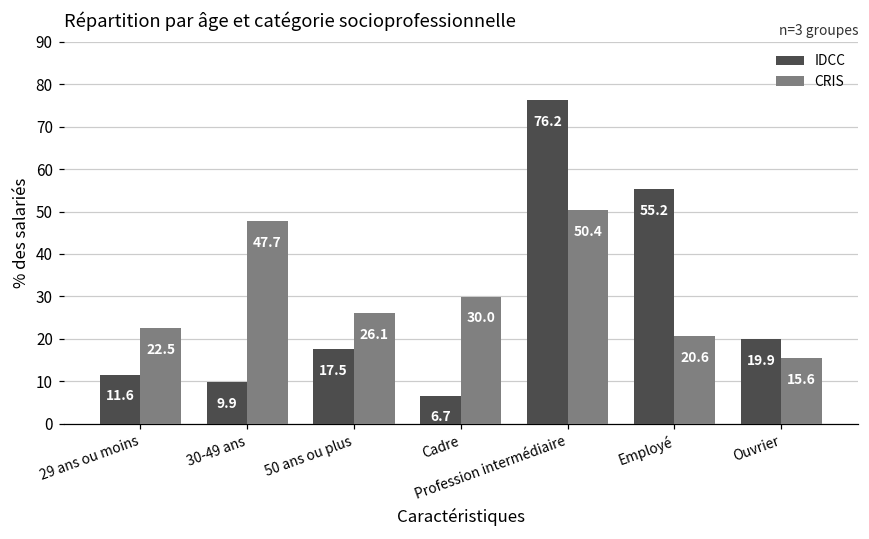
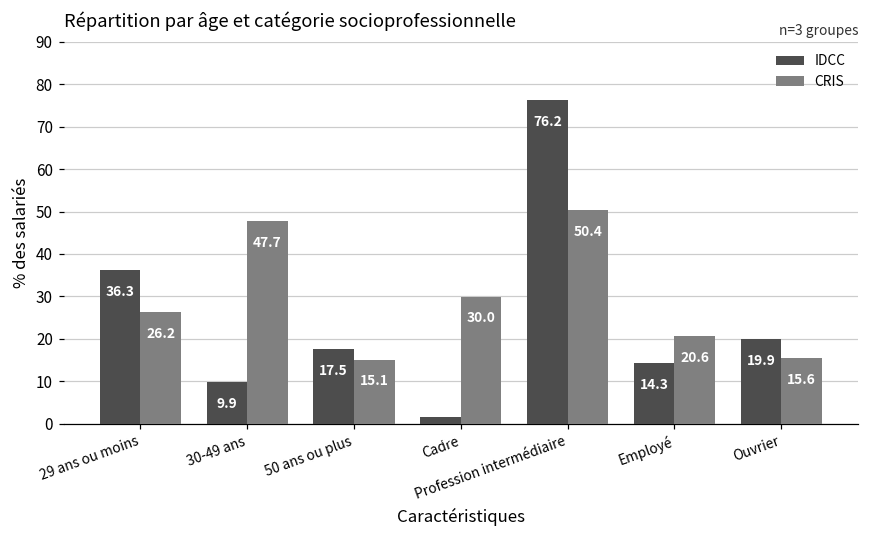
  {
    "IDCC": {
-     "29 ans ou moins": 11.6,
+     "29 ans ou moins": 36.3,
      "30-49 ans": 9.9,
      "50 ans ou plus": 17.5,
-     "Cadre": 7,
+     "Cadre": 1,
      "Profession intermédiaire": 76.2,
-     "Employé": 55.2,
+     "Employé": 14.3,
      "Ouvrier": 19.9
    },
    "CRIS": {
-     "29 ans ou moins": 22.5,
+     "29 ans ou moins": 26.2,
      "30-49 ans": 47.7,
-     "50 ans ou plus": 26.1,
+     "50 ans ou plus": 15.1,
      "Cadre": 30.0,
      "Profession intermédiaire": 50.4,
      "Employé": 20.6,
      "Ouvrier": 15.6
    }
  }
